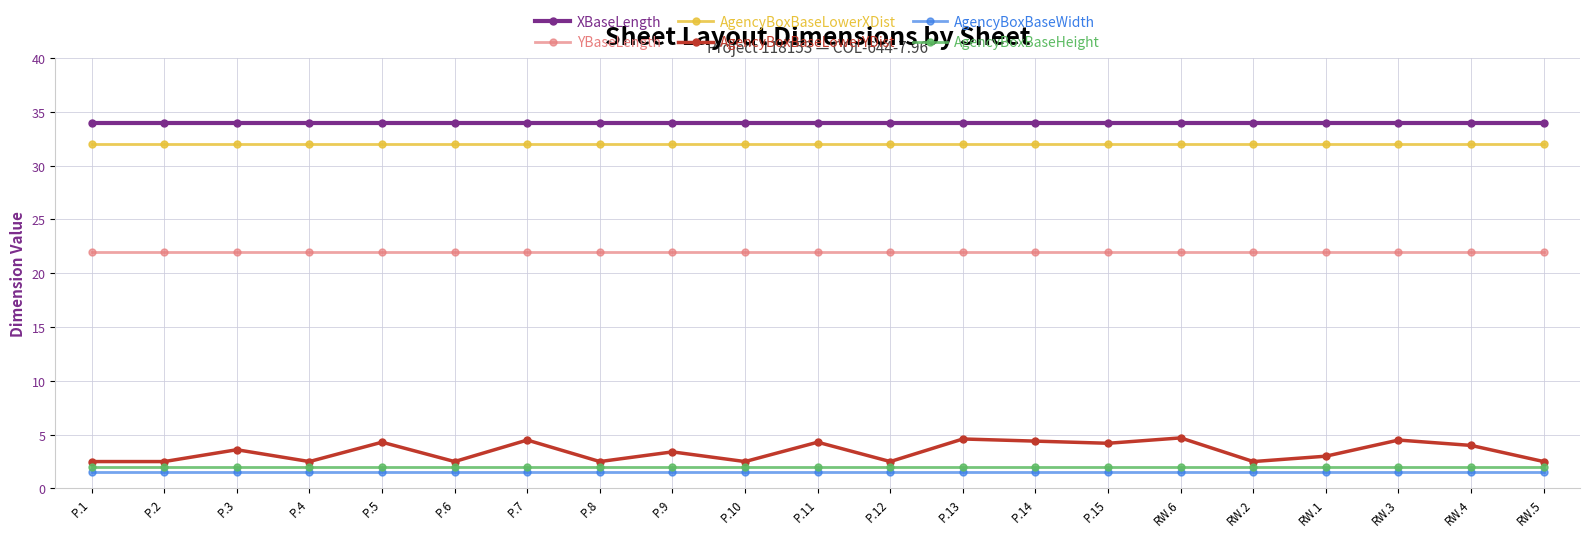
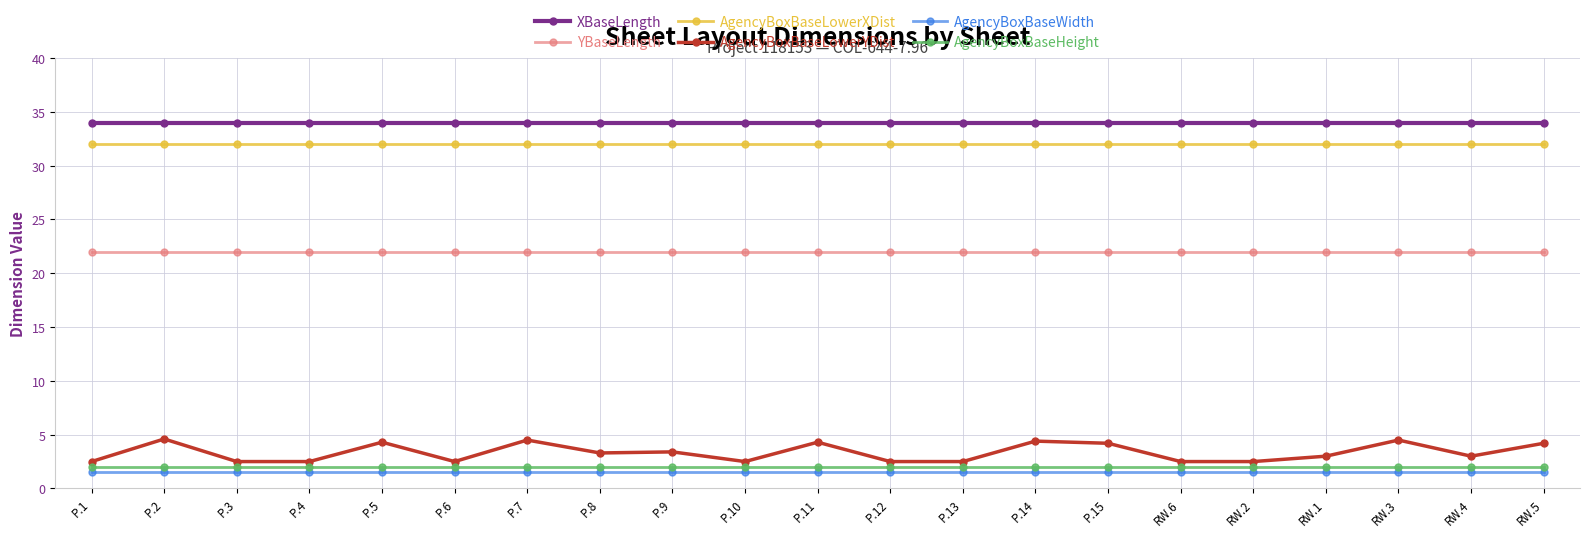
  {
    "XBaseLength": {
      "P.1": 34.0,
      "P.2": 34.0,
      "P.3": 34.0,
      "P.4": 34.0,
      "P.5": 34.0,
      "P.6": 34.0,
      "P.7": 34.0,
      "P.8": 34.0,
      "P.9": 34.0,
      "P.10": 34.0,
      "P.11": 34.0,
      "P.12": 34.0,
      "P.13": 34.0,
      "P.14": 34.0,
      "P.15": 34.0,
      "RW.6": 34.0,
      "RW.2": 34.0,
      "RW.1": 34.0,
      "RW.3": 34.0,
      "RW.4": 34.0,
      "RW.5": 34.0
    },
    "YBaseLength": {
      "P.1": 22.0,
      "P.2": 22.0,
      "P.3": 22.0,
      "P.4": 22.0,
      "P.5": 22.0,
      "P.6": 22.0,
      "P.7": 22.0,
      "P.8": 22.0,
      "P.9": 22.0,
      "P.10": 22.0,
      "P.11": 22.0,
      "P.12": 22.0,
      "P.13": 22.0,
      "P.14": 22.0,
      "P.15": 22.0,
      "RW.6": 22.0,
      "RW.2": 22.0,
      "RW.1": 22.0,
      "RW.3": 22.0,
      "RW.4": 22.0,
      "RW.5": 22.0
    },
    "AgencyBoxBaseLowerXDist": {
      "P.1": 32.0,
      "P.2": 32.0,
      "P.3": 32.0,
      "P.4": 32.0,
      "P.5": 32.0,
      "P.6": 32.0,
      "P.7": 32.0,
      "P.8": 32.0,
      "P.9": 32.0,
      "P.10": 32.0,
      "P.11": 32.0,
      "P.12": 32.0,
      "P.13": 32.0,
      "P.14": 32.0,
      "P.15": 32.0,
      "RW.6": 32.0,
      "RW.2": 32.0,
      "RW.1": 32.0,
      "RW.3": 32.0,
      "RW.4": 32.0,
      "RW.5": 32.0
    },
    "AgencyBoxBaseLowerYDist": {
      "P.1": 2.5,
-     "P.2": 2.5,
-     "P.3": 3.6,
+     "P.2": 4.6,
+     "P.3": 2.5,
      "P.4": 2.5,
      "P.5": 4.3,
      "P.6": 2.5,
      "P.7": 4.5,
-     "P.8": 2.5,
+     "P.8": 3.3,
      "P.9": 3.4,
      "P.10": 2.5,
      "P.11": 4.3,
      "P.12": 2.5,
-     "P.13": 4.6,
+     "P.13": 2.5,
      "P.14": 4.4,
      "P.15": 4.2,
-     "RW.6": 4.7,
+     "RW.6": 2.5,
      "RW.2": 2.5,
      "RW.1": 3.0,
      "RW.3": 4.5,
-     "RW.4": 4,
-     "RW.5": 2.5
+     "RW.4": 3,
+     "RW.5": 4.2
    },
    "AgencyBoxBaseWidth": {
      "P.1": 1.5,
      "P.2": 1.5,
      "P.3": 1.5,
      "P.4": 1.5,
      "P.5": 1.5,
      "P.6": 1.5,
      "P.7": 1.5,
      "P.8": 1.5,
      "P.9": 1.5,
      "P.10": 1.5,
      "P.11": 1.5,
      "P.12": 1.5,
      "P.13": 1.5,
      "P.14": 1.5,
      "P.15": 1.5,
      "RW.6": 1.5,
      "RW.2": 1.5,
      "RW.1": 1.5,
      "RW.3": 1.5,
      "RW.4": 1.5,
      "RW.5": 1.5
    },
    "AgencyBoxBaseHeight": {
      "P.1": 2.0,
      "P.2": 2.0,
      "P.3": 2.0,
      "P.4": 2.0,
      "P.5": 2.0,
      "P.6": 2.0,
      "P.7": 2.0,
      "P.8": 2.0,
      "P.9": 2.0,
      "P.10": 2.0,
      "P.11": 2.0,
      "P.12": 2.0,
      "P.13": 2.0,
      "P.14": 2.0,
      "P.15": 2.0,
      "RW.6": 2.0,
      "RW.2": 2.0,
      "RW.1": 2.0,
      "RW.3": 2.0,
      "RW.4": 2.0,
      "RW.5": 2.0
    }
  }
